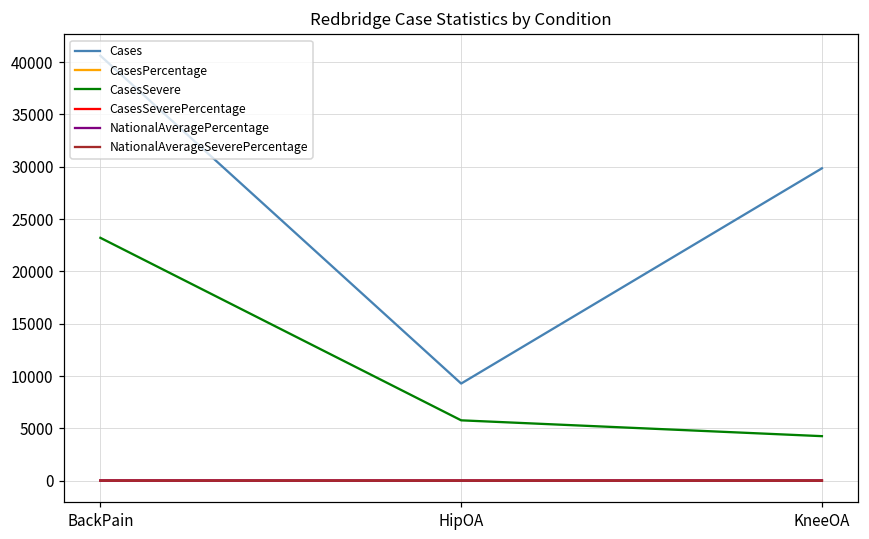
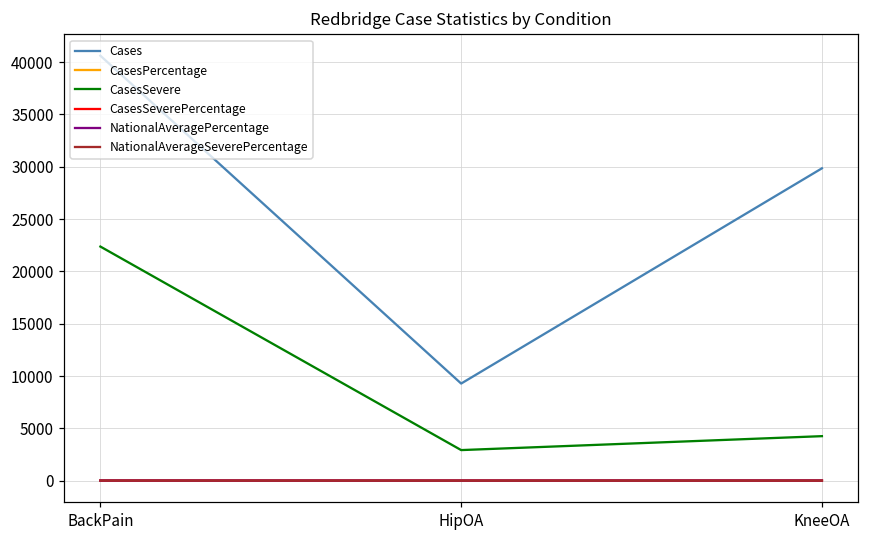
  {
    "Cases": {
      "HipOA": 9000,
      "KneeOA": 30000
    },
    "NationalAverageSeverePercentage": {
      "BackPain": 0,
      "HipOA": 0,
      "KneeOA": 0
    },
    "CasesSevere": {
-     "BackPain": 23000,
-     "HipOA": 6000,
+     "BackPain": 22000,
+     "HipOA": 3000,
      "KneeOA": 4000
    }
  }
